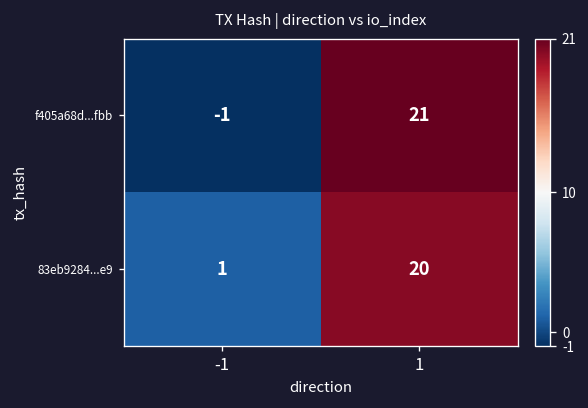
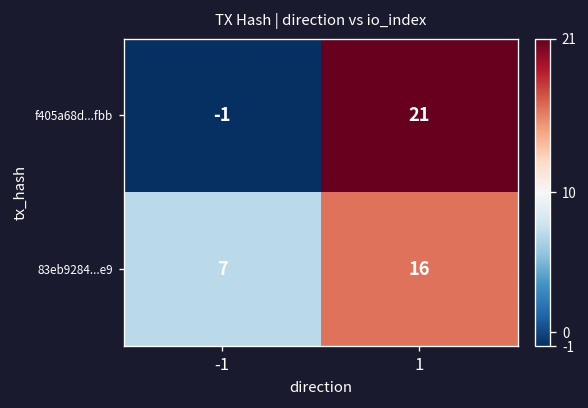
  {
    "f405a68d...fbb": {
      "-1": -1,
      "1": 21
    },
    "83eb9284...e9": {
-     "-1": 1,
-     "1": 20
+     "-1": 7,
+     "1": 16
    }
  }
